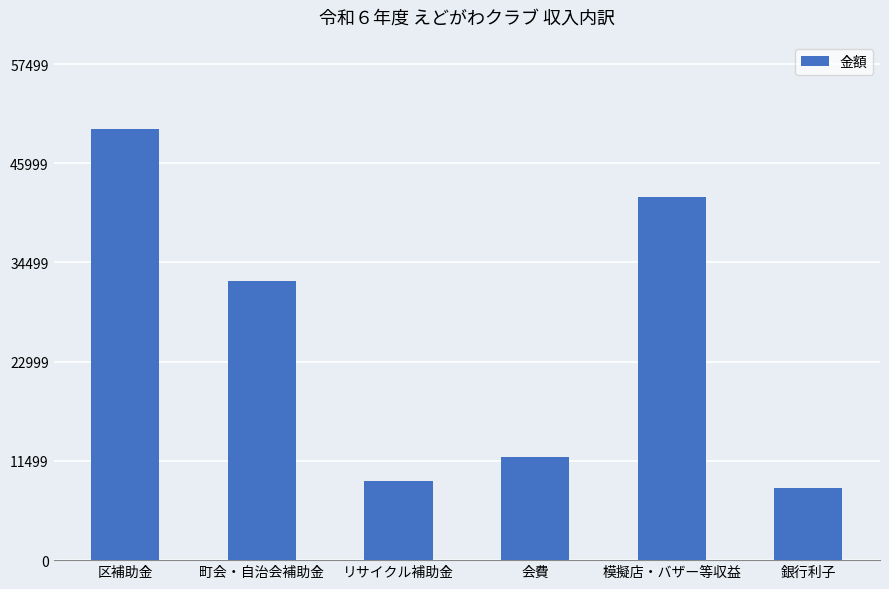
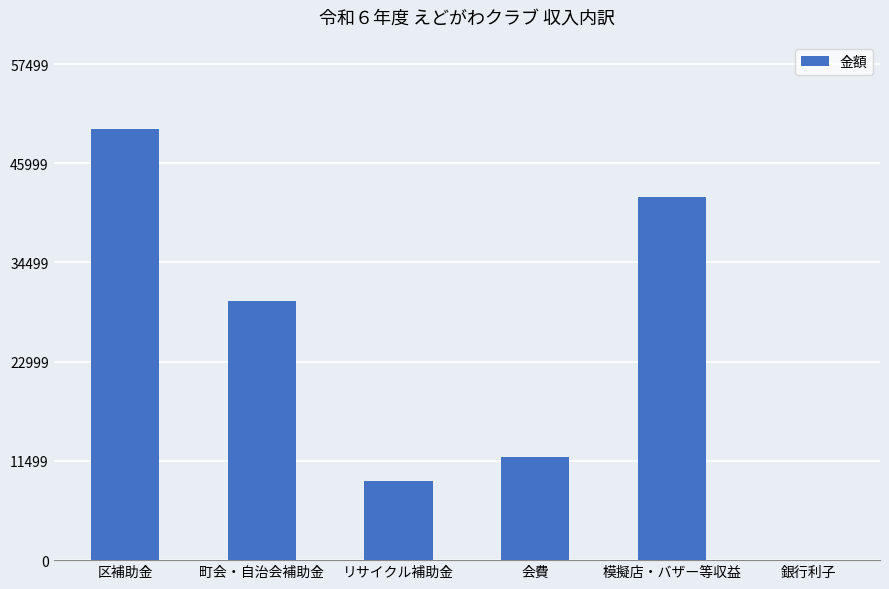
  {
    "区補助金": 50000,
-   "町会・自治会補助金": 32000,
+   "町会・自治会補助金": 30000,
    "リサイクル補助金": 9000,
    "会費": 12000,
    "模擬店・バザー等収益": 42000,
-   "銀行利子": 8000
+   "銀行利子": 0
  }
